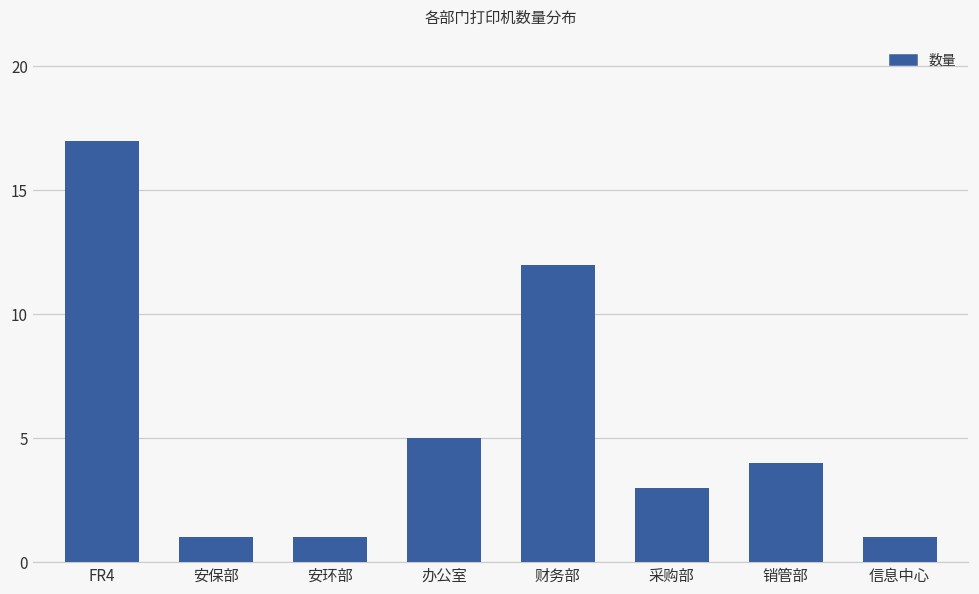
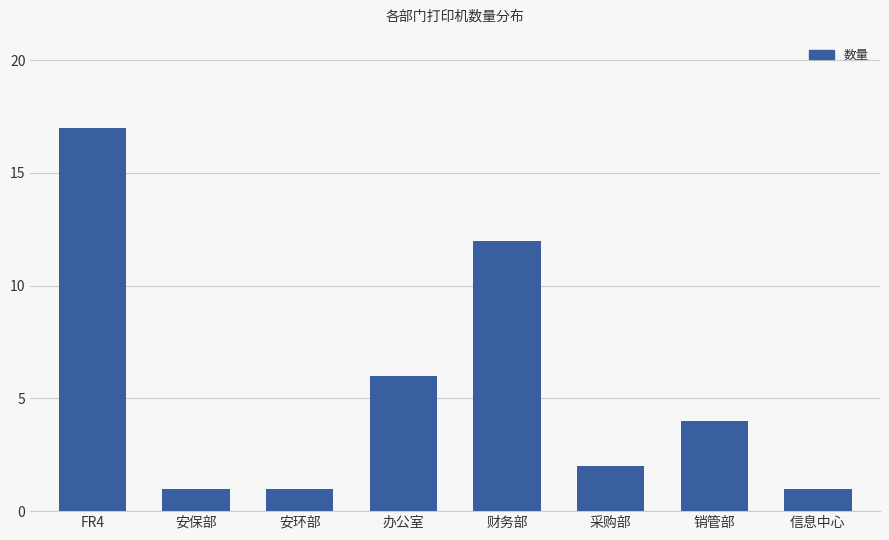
  {
    "FR4": 17,
    "安保部": 1,
    "安环部": 1,
-   "办公室": 5,
+   "办公室": 6,
    "财务部": 12,
-   "采购部": 3,
+   "采购部": 2,
    "销管部": 4,
    "信息中心": 1
  }
